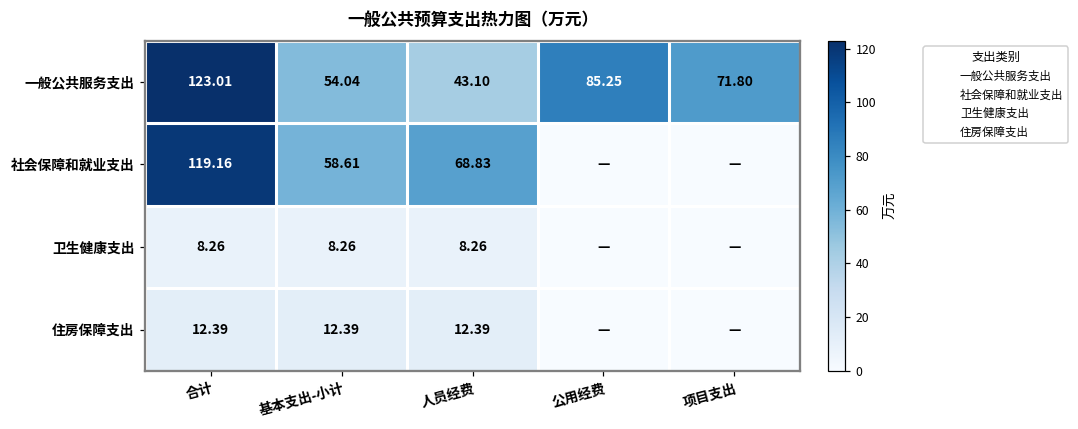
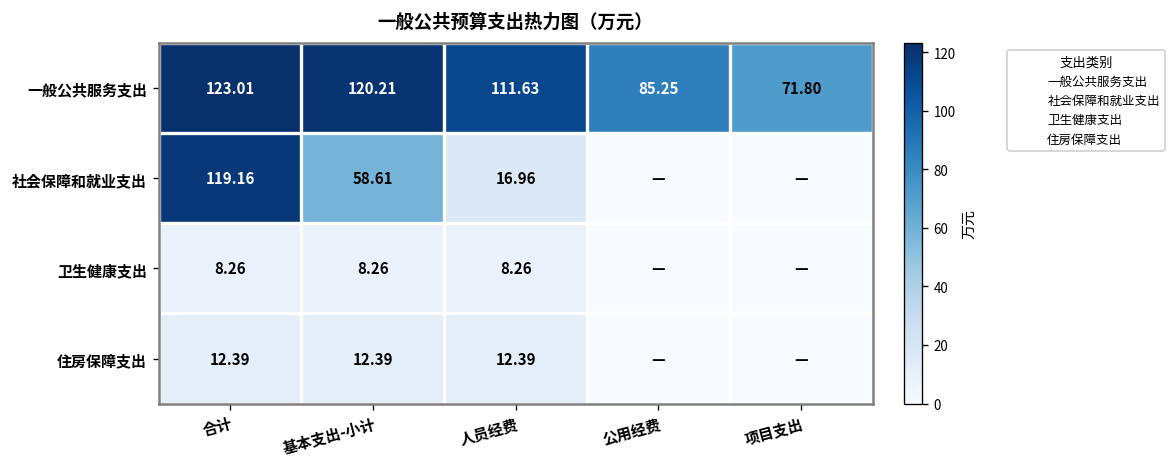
  {
    "一般公共服务支出": {
      "合计": 123.01,
-     "基本支出-小计": 54.04,
-     "人员经费": 43.10,
+     "基本支出-小计": 120.21,
+     "人员经费": 111.63,
      "公用经费": 85.25,
      "项目支出": 71.80
    },
    "社会保障和就业支出": {
      "合计": 119.16,
      "基本支出-小计": 58.61,
-     "人员经费": 68.83
+     "人员经费": 16.96
    },
    "卫生健康支出": {
      "合计": 8.26,
      "基本支出-小计": 8.26,
      "人员经费": 8.26
    },
    "住房保障支出": {
      "合计": 12.39,
      "基本支出-小计": 12.39,
      "人员经费": 12.39
    }
  }
